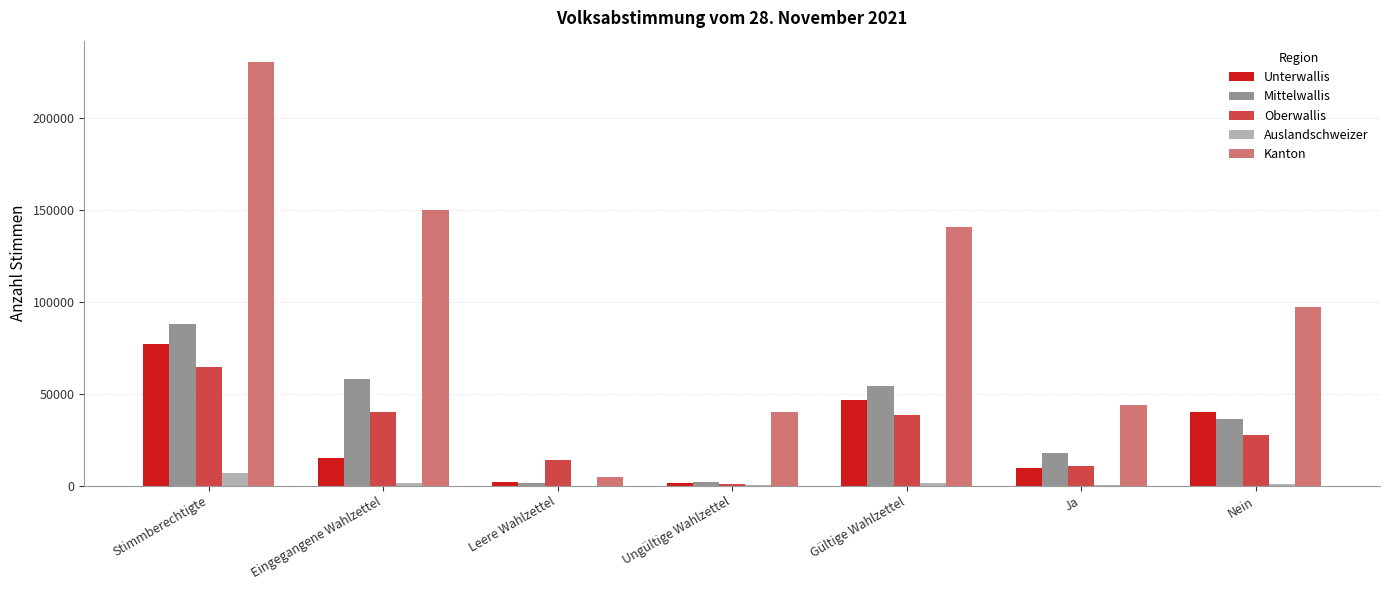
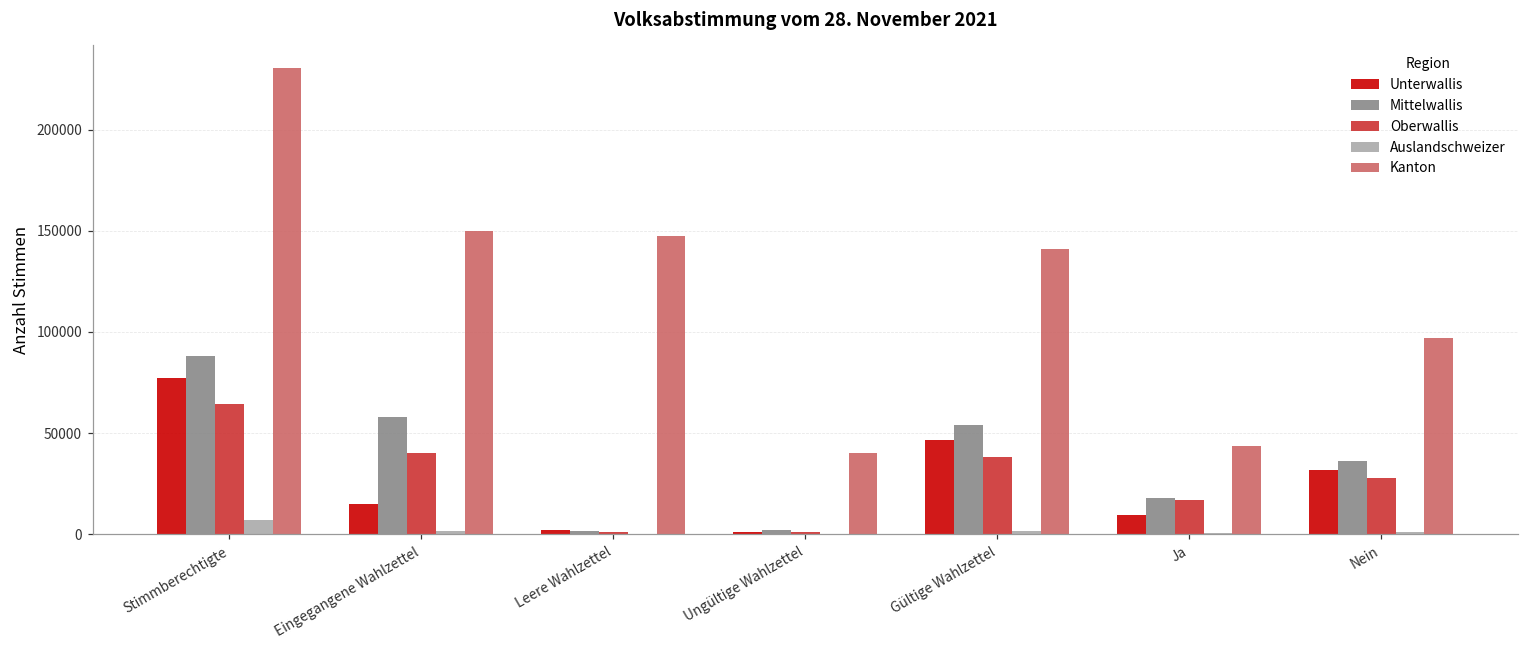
  {
    "Unterwallis": {
      "Stimmberechtigte": 77000,
      "Eingegangene Wahlzettel": 15000,
      "Leere Wahlzettel": 2000,
      "Gültige Wahlzettel": 47000,
      "Ja": 10000,
-     "Nein": 40000
+     "Nein": 32000
    },
    "Oberwallis": {
      "Stimmberechtigte": 64000,
      "Eingegangene Wahlzettel": 40000,
-     "Leere Wahlzettel": 14000,
+     "Leere Wahlzettel": 1000,
      "Gültige Wahlzettel": 38000,
-     "Ja": 11000,
+     "Ja": 17000,
      "Nein": 28000
    },
    "Kanton": {
      "Stimmberechtigte": 230000,
      "Eingegangene Wahlzettel": 150000,
-     "Leere Wahlzettel": 5000,
+     "Leere Wahlzettel": 148000,
      "Ungültige Wahlzettel": 40000,
      "Gültige Wahlzettel": 141000,
      "Ja": 44000,
      "Nein": 97000
    }
  }
